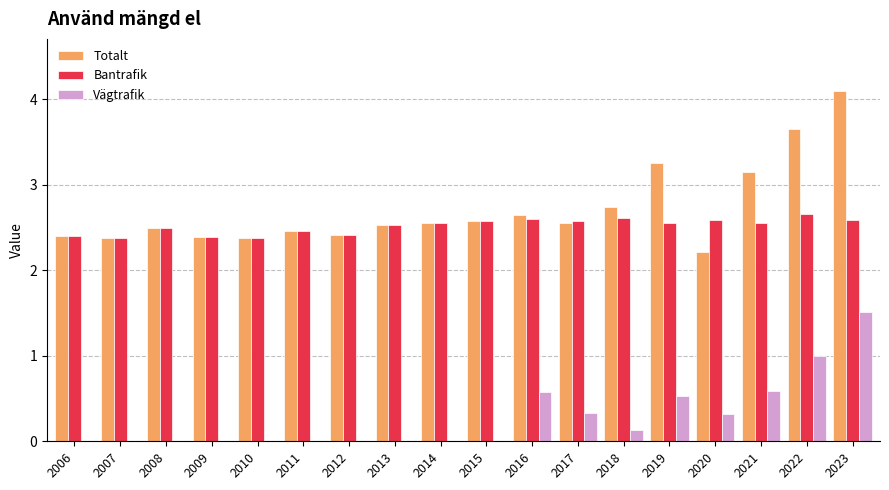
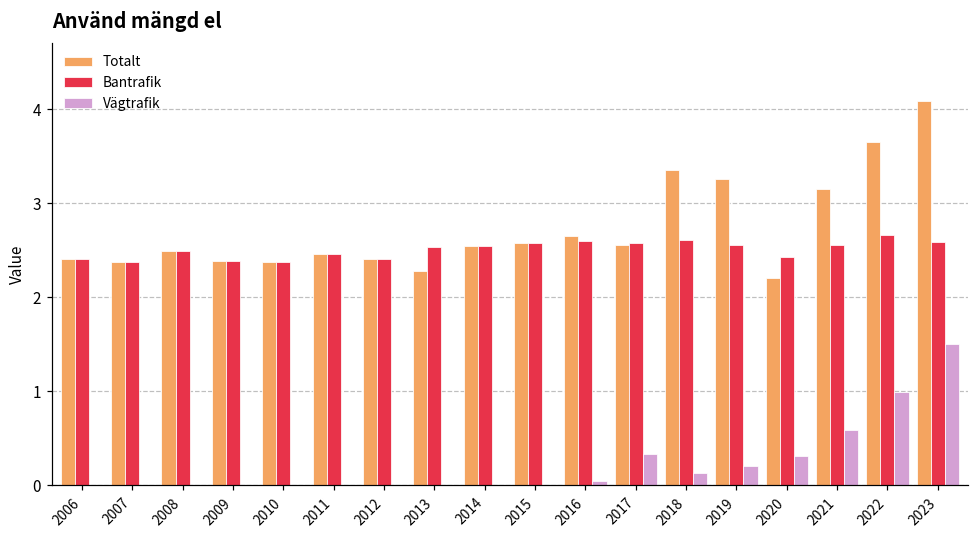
  {
    "Totalt": {
      "2006": 2.4,
      "2007": 2.4,
      "2008": 2.5,
      "2009": 2.4,
      "2010": 2.4,
      "2011": 2.5,
      "2012": 2.4,
-     "2013": 2.5,
+     "2013": 2.3,
      "2014": 2.6,
      "2015": 2.6,
      "2016": 2.6,
      "2017": 2.6,
-     "2018": 2.7,
+     "2018": 3.4,
      "2019": 3.3,
      "2020": 2.2,
      "2021": 3.1,
      "2022": 3.7,
      "2023": 4.1
    },
    "Bantrafik": {
      "2006": 2.4,
      "2007": 2.4,
      "2008": 2.5,
      "2009": 2.4,
      "2010": 2.4,
      "2011": 2.5,
      "2012": 2.4,
      "2013": 2.5,
      "2014": 2.6,
      "2015": 2.6,
      "2016": 2.6,
      "2017": 2.6,
      "2018": 2.6,
      "2019": 2.6,
-     "2020": 2.6,
+     "2020": 2.4,
      "2021": 2.6,
      "2022": 2.7,
      "2023": 2.6
    },
    "Vägtrafik": {
      "2006": 0.0,
      "2007": 0.0,
      "2008": 0.0,
      "2009": 0.0,
      "2010": 0.0,
      "2011": 0.0,
      "2012": 0.0,
      "2013": 0.0,
      "2014": 0.0,
      "2015": 0.0,
-     "2016": 0.6,
+     "2016": 0.1,
      "2017": 0.3,
      "2018": 0.1,
-     "2019": 0.5,
+     "2019": 0.2,
      "2020": 0.3,
      "2021": 0.6,
      "2022": 1.0,
      "2023": 1.5
    }
  }
